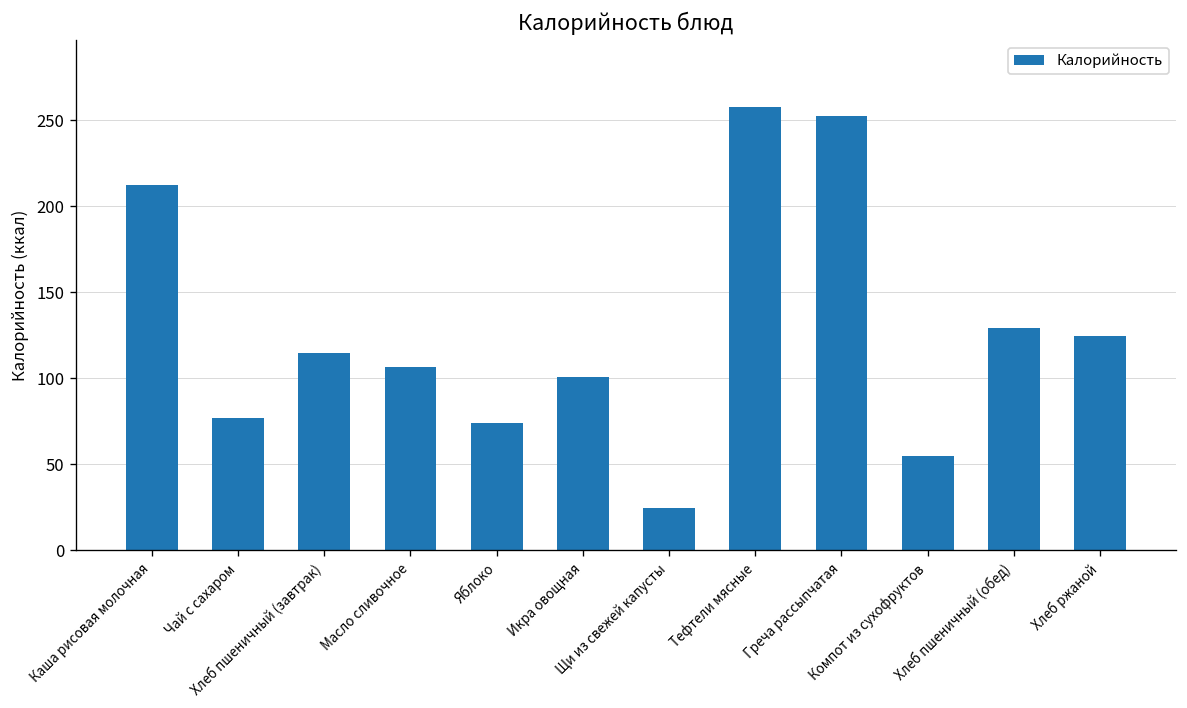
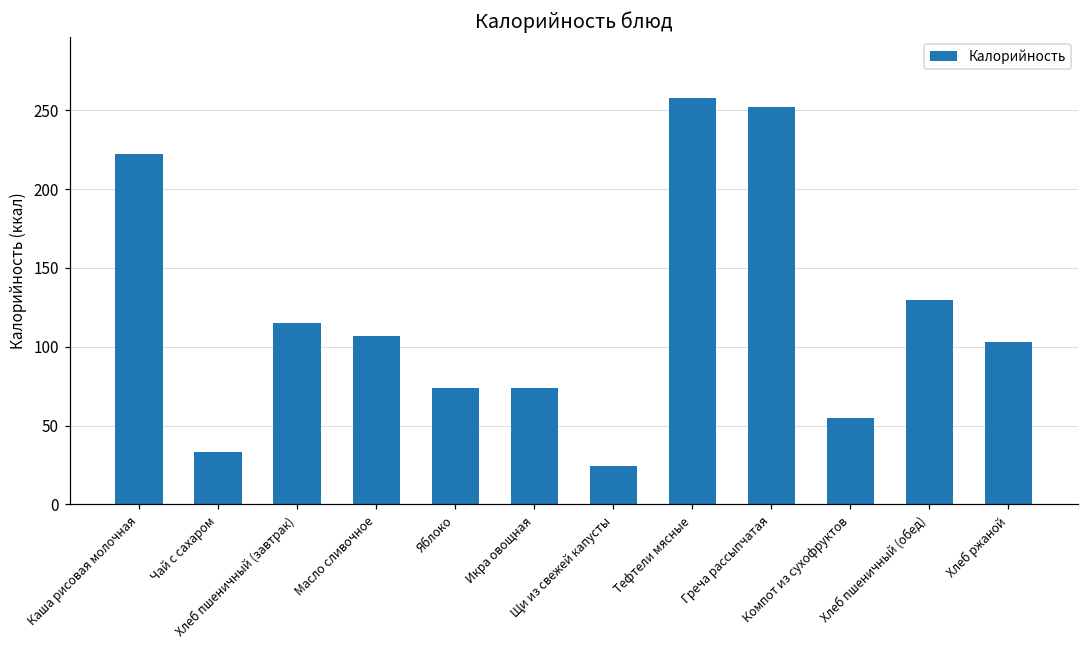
  {
-   "Каша рисовая молочная": 213,
-   "Чай с сахаром": 77,
+   "Каша рисовая молочная": 223,
+   "Чай с сахаром": 33,
    "Хлеб пшеничный (завтрак)": 115,
    "Масло сливочное": 107,
    "Яблоко": 74,
-   "Икра овощная": 101,
+   "Икра овощная": 74,
    "Щи из свежей капусты": 24,
    "Тефтели мясные": 258,
    "Греча рассыпчатая": 252,
    "Компот из сухофруктов": 55,
    "Хлеб пшеничный (обед)": 130,
-   "Хлеб ржаной": 125
+   "Хлеб ржаной": 103
  }
